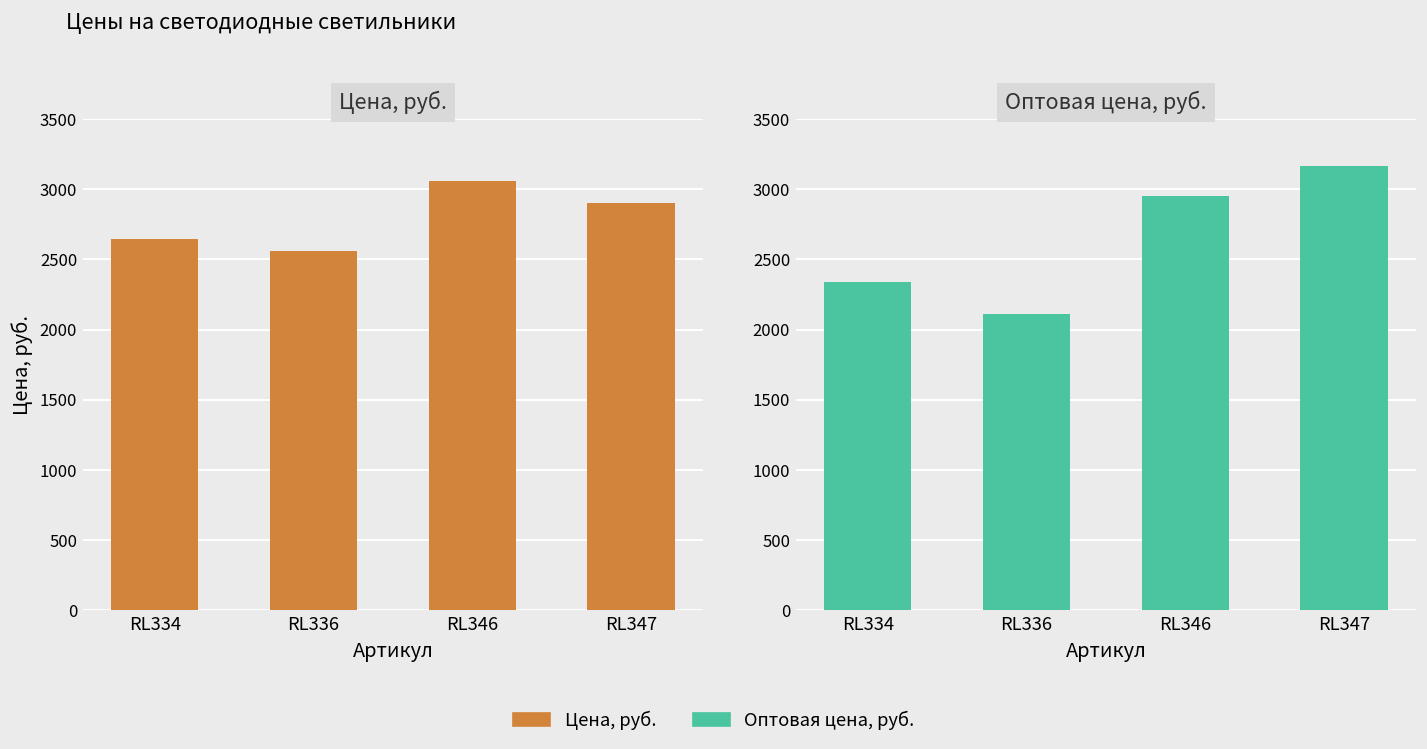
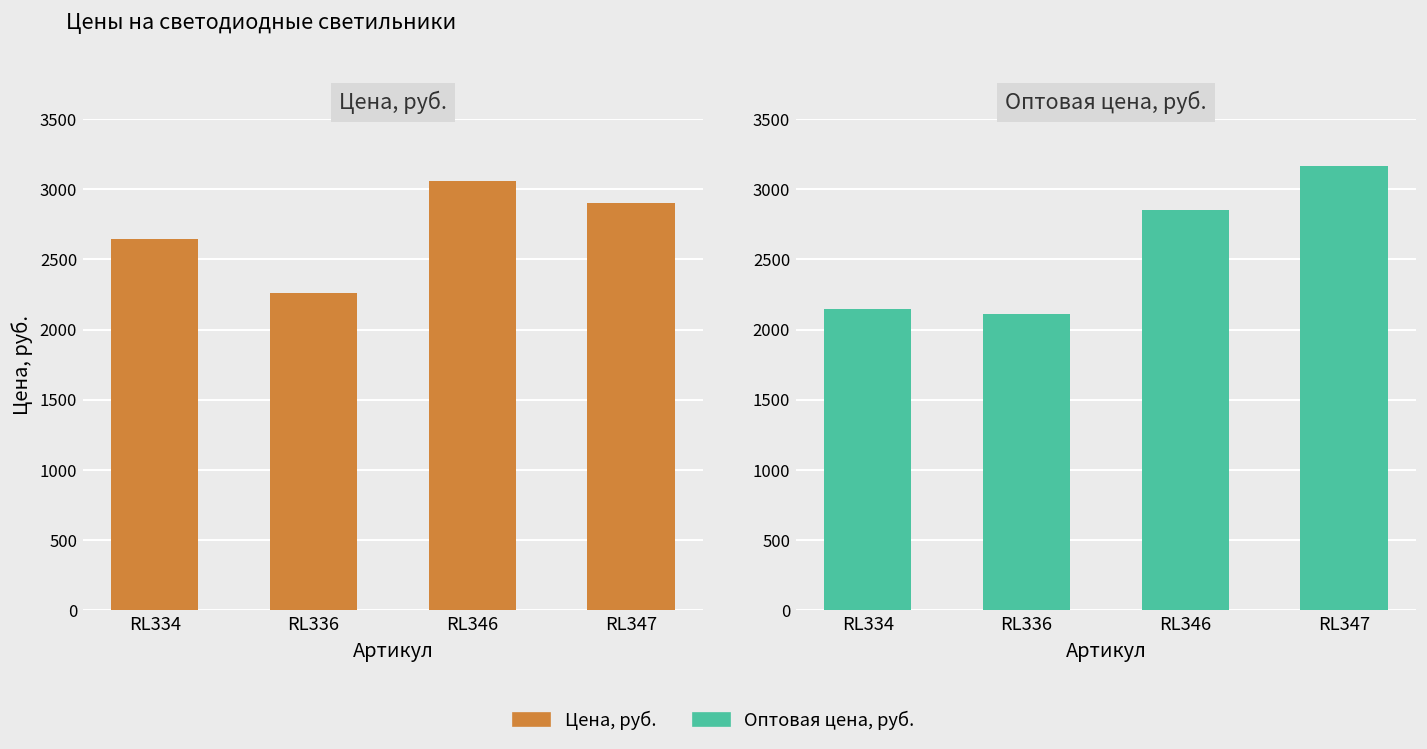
  {
    "Цена, руб.": {
      "RL334": 2640,
-     "RL336": 2560,
+     "RL336": 2260,
      "RL346": 3060,
      "RL347": 2900
    },
    "Оптовая цена, руб.": {
-     "RL334": 2340,
+     "RL334": 2150,
      "RL336": 2110,
-     "RL346": 2950,
+     "RL346": 2860,
      "RL347": 3170
    }
  }
